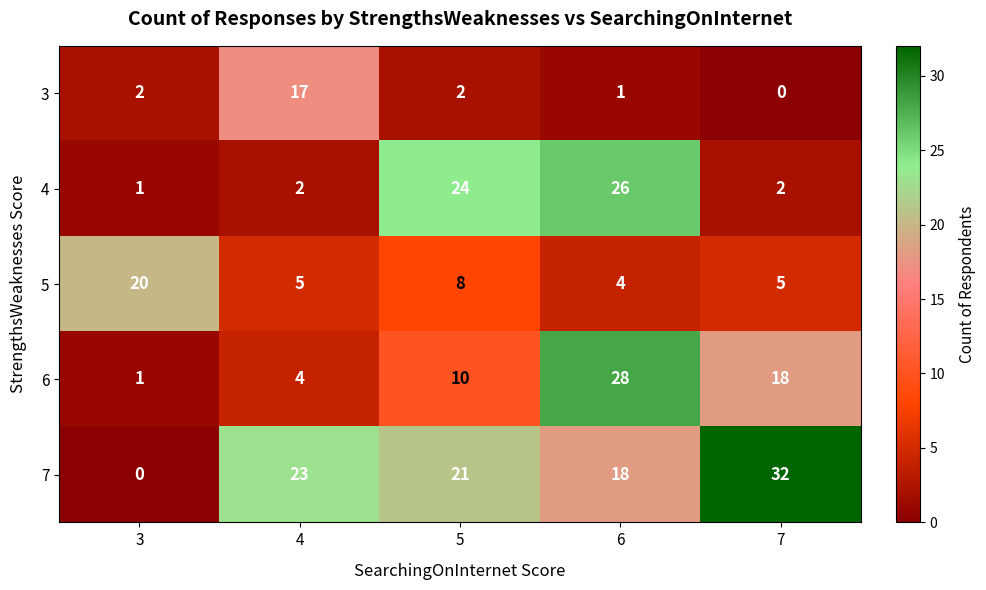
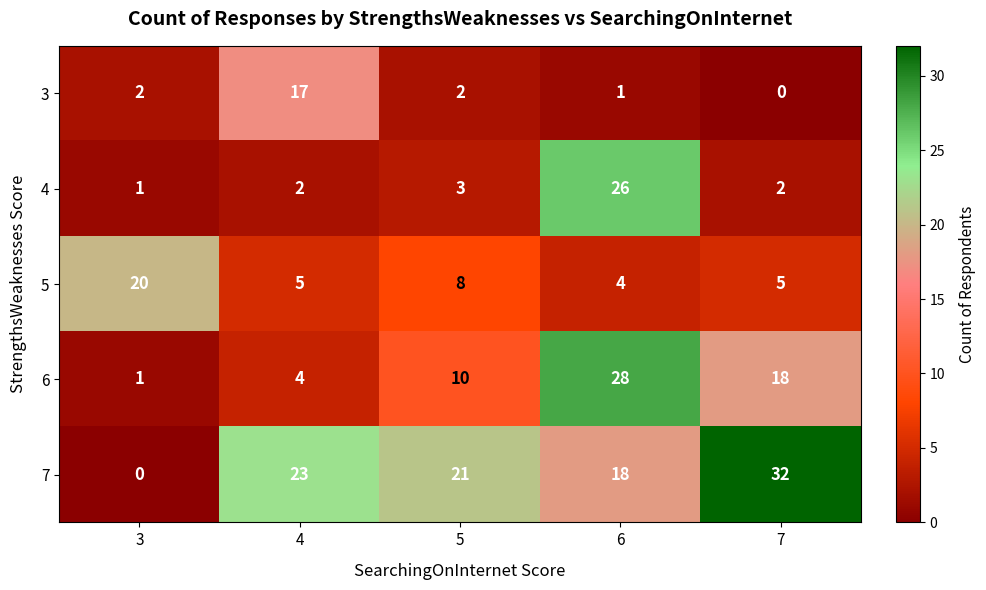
  {
    "3": {
      "3": 2,
      "4": 17,
      "5": 2,
      "6": 1,
      "7": 0
    },
    "4": {
      "3": 1,
      "4": 2,
-     "5": 24,
+     "5": 3,
      "6": 26,
      "7": 2
    },
    "5": {
      "3": 20,
      "4": 5,
      "5": 8,
      "6": 4,
      "7": 5
    },
    "6": {
      "3": 1,
      "4": 4,
      "5": 10,
      "6": 28,
      "7": 18
    },
    "7": {
      "3": 0,
      "4": 23,
      "5": 21,
      "6": 18,
      "7": 32
    }
  }
